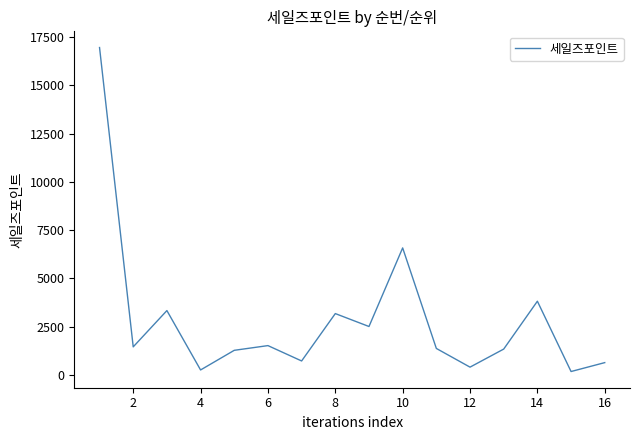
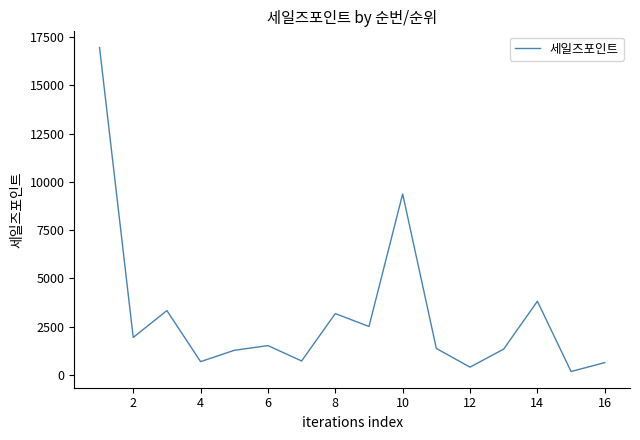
  {
-   "2": 1500,
-   "4": 300,
+   "2": 1900,
+   "4": 700,
    "6": 1500,
    "8": 3200,
-   "10": 6600,
+   "10": 9400,
    "12": 400,
    "14": 3800,
    "16": 600
  }
